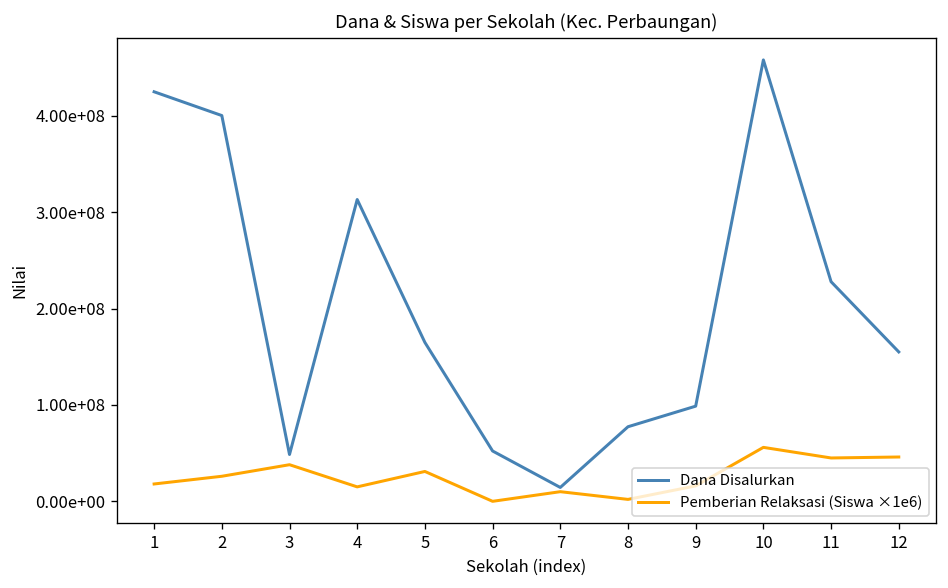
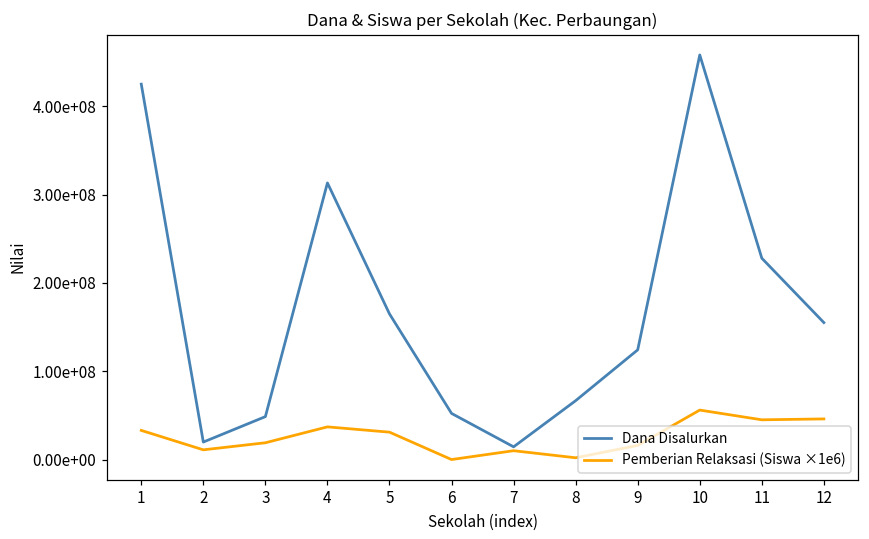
  {
    "Dana Disalurkan": {
      "1": 430000000,
-     "2": 400000000,
+     "2": 20000000,
      "3": 50000000,
      "4": 310000000,
      "5": 160000000,
      "6": 50000000,
      "7": 10000000,
-     "8": 80000000,
-     "9": 100000000,
+     "8": 70000000,
+     "9": 120000000,
      "10": 460000000,
      "11": 230000000,
      "12": 160000000
    },
    "Pemberian Relaksasi (Siswa ×1e6)": {
-     "1": 20000000,
-     "2": 30000000,
-     "3": 40000000,
-     "4": 20000000,
+     "1": 30000000,
+     "2": 10000000,
+     "3": 20000000,
+     "4": 40000000,
      "5": 30000000,
      "6": 0,
      "7": 10000000,
      "8": 0,
      "10": 60000000,
      "11": 50000000,
      "12": 50000000
    }
  }
